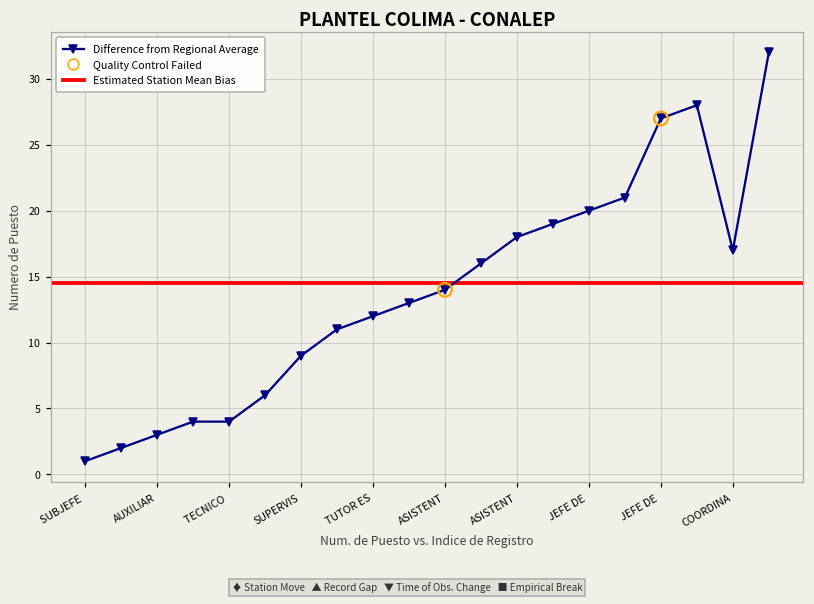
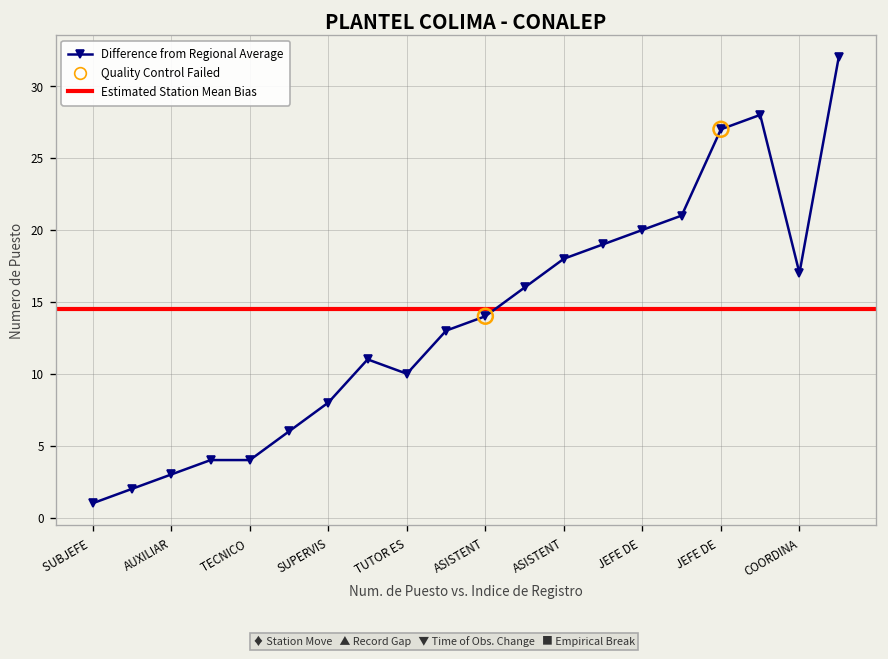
  {
    "Difference from Regional Average": {
      "SUBJEFE": 1,
      "AUXILIAR": 3,
      "TECNICO": 4,
-     "SUPERVIS": 9,
-     "TUTOR ES": 12,
+     "SUPERVIS": 8,
+     "TUTOR ES": 10,
      "COORDINA": 17
    }
  }
